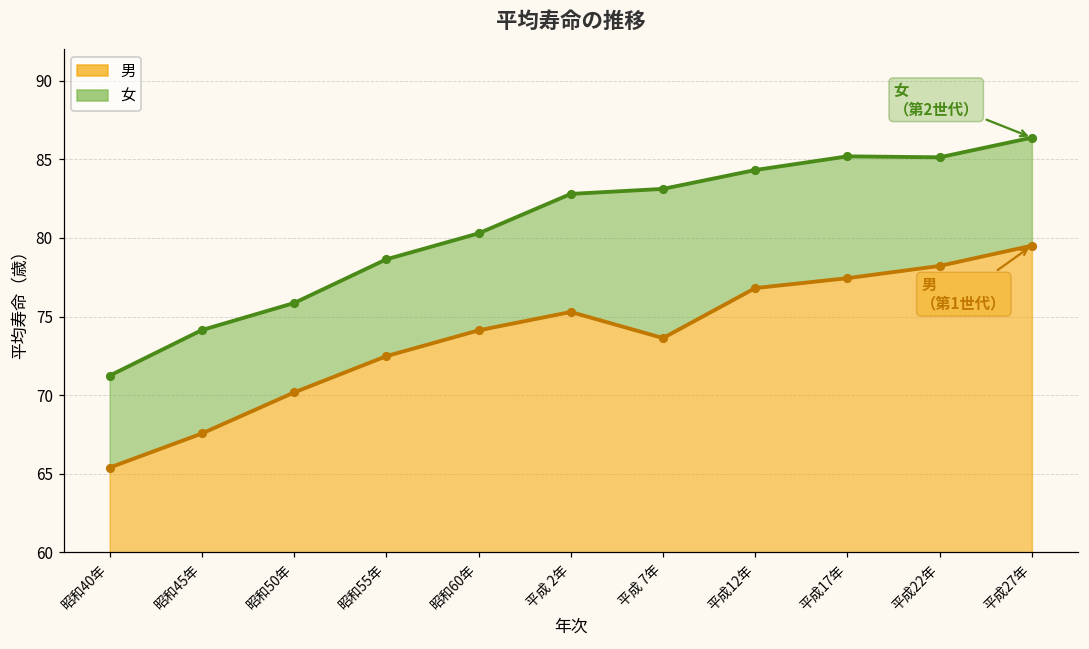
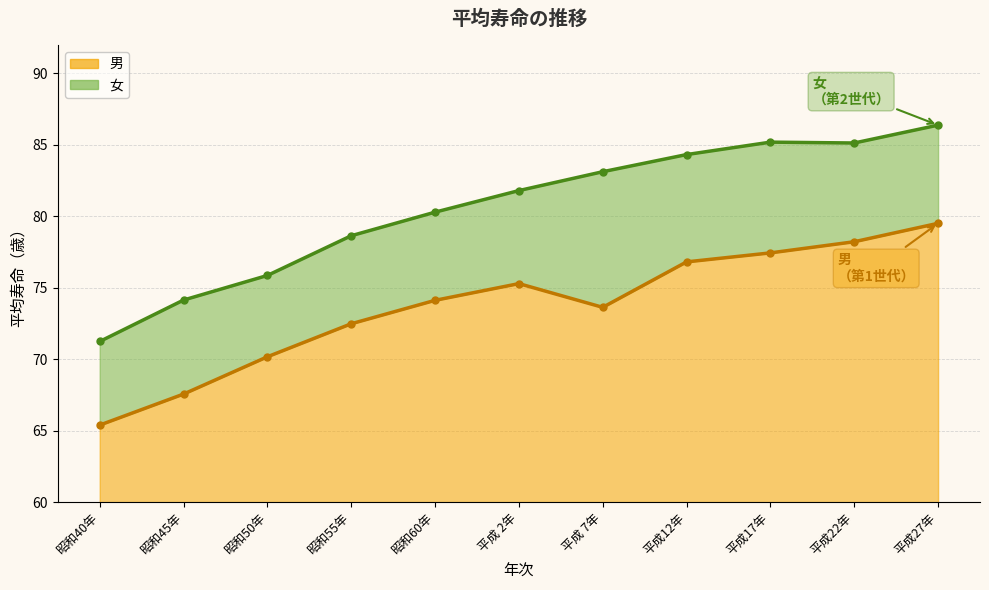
  {
    "男": {
      "昭和40年": 65.4,
      "昭和45年": 67.6,
      "昭和50年": 70.2,
      "昭和55年": 72.5,
      "昭和60年": 74.1,
      "平成 2年": 75.3,
      "平成 7年": 73.6,
      "平成12年": 76.8,
      "平成17年": 77.4,
      "平成22年": 78.2,
      "平成27年": 79.5
    },
    "女": {
      "昭和40年": 71.2,
      "昭和45年": 74.1,
      "昭和50年": 75.9,
      "昭和55年": 78.6,
      "昭和60年": 80.3,
-     "平成 2年": 82.8,
+     "平成 2年": 81.8,
      "平成 7年": 83.1,
      "平成12年": 84.3,
      "平成17年": 85.2,
      "平成22年": 85.1,
      "平成27年": 86.4
    }
  }
